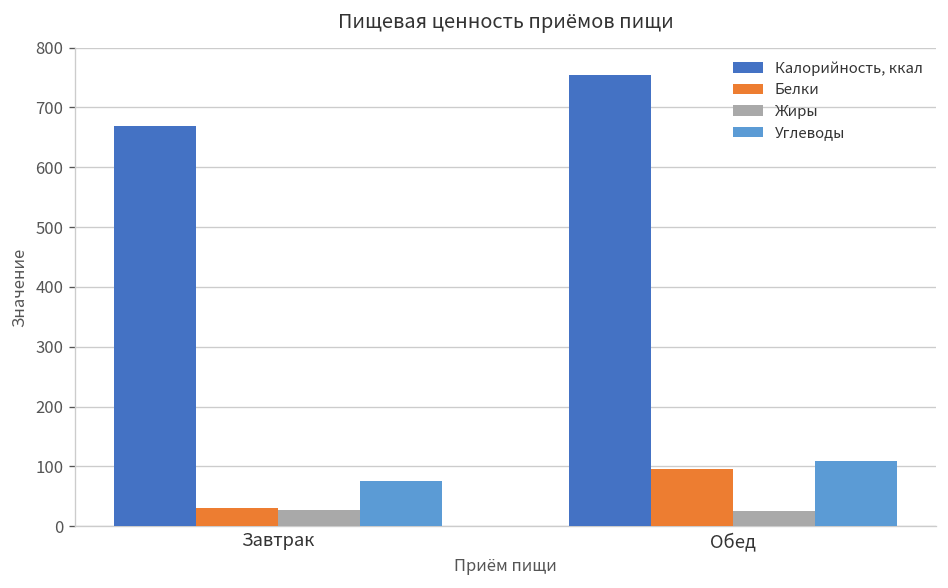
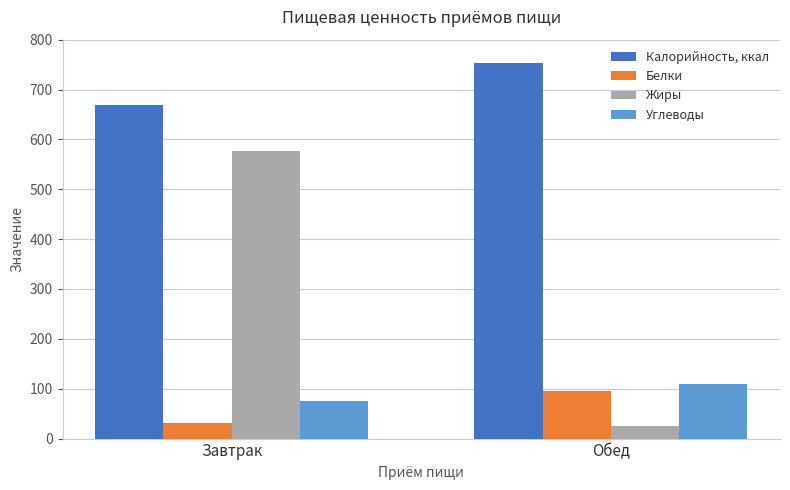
  {
    "Белки": {
      "Завтрак": 30,
      "Обед": 100
    },
    "Жиры": {
-     "Завтрак": 30,
+     "Завтрак": 580,
      "Обед": 30
    }
  }
